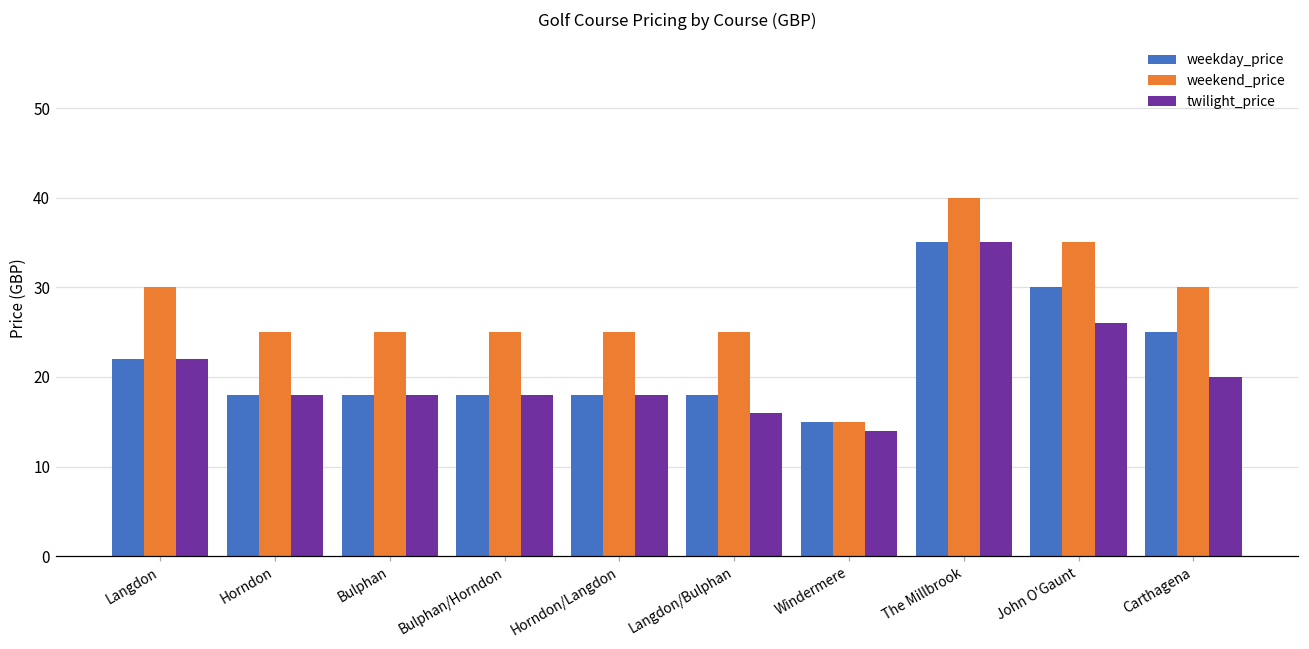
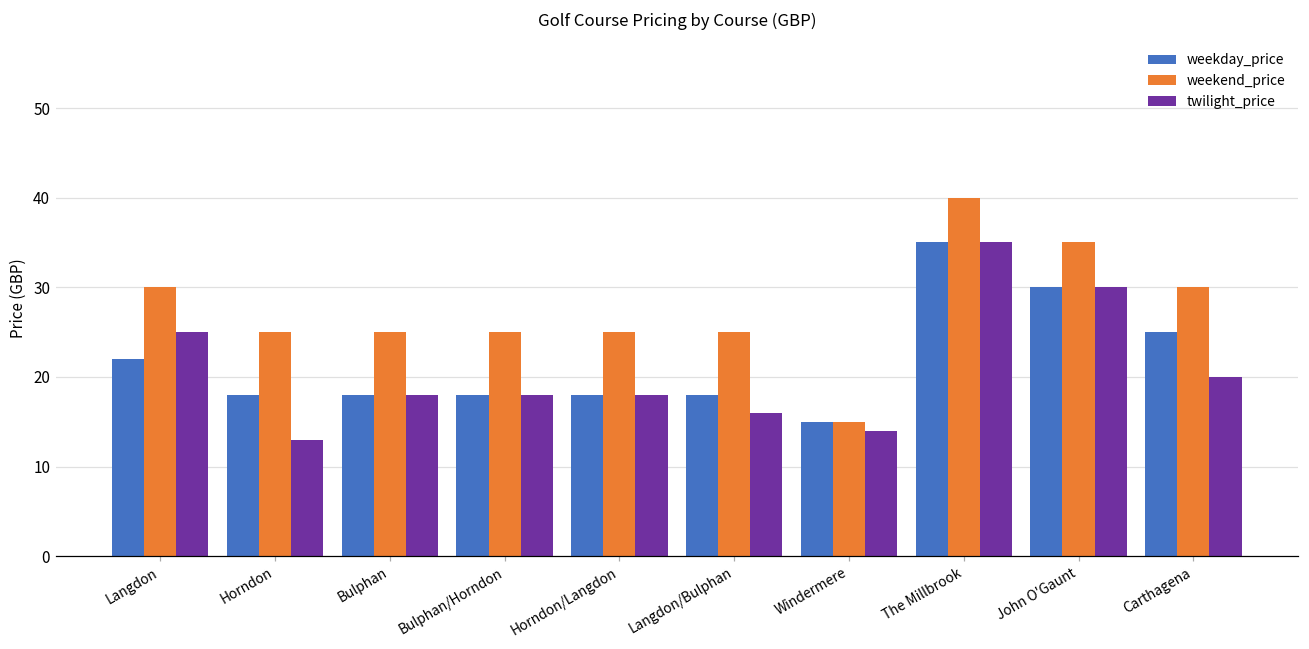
  {
    "weekday_price": {
      "Langdon": 22,
      "Horndon": 18,
      "Bulphan": 18,
      "Bulphan/Horndon": 18,
      "Horndon/Langdon": 18,
      "Langdon/Bulphan": 18,
      "Windermere": 15,
      "The Millbrook": 35,
      "John O'Gaunt": 30,
      "Carthagena": 25
    },
    "weekend_price": {
      "Langdon": 30,
      "Horndon": 25,
      "Bulphan": 25,
      "Bulphan/Horndon": 25,
      "Horndon/Langdon": 25,
      "Langdon/Bulphan": 25,
      "Windermere": 15,
      "The Millbrook": 40,
      "John O'Gaunt": 35,
      "Carthagena": 30
    },
    "twilight_price": {
-     "Langdon": 22,
-     "Horndon": 18,
+     "Langdon": 25,
+     "Horndon": 13,
      "Bulphan": 18,
      "Bulphan/Horndon": 18,
      "Horndon/Langdon": 18,
      "Langdon/Bulphan": 16,
      "Windermere": 14,
      "The Millbrook": 35,
-     "John O'Gaunt": 26,
+     "John O'Gaunt": 30,
      "Carthagena": 20
    }
  }
